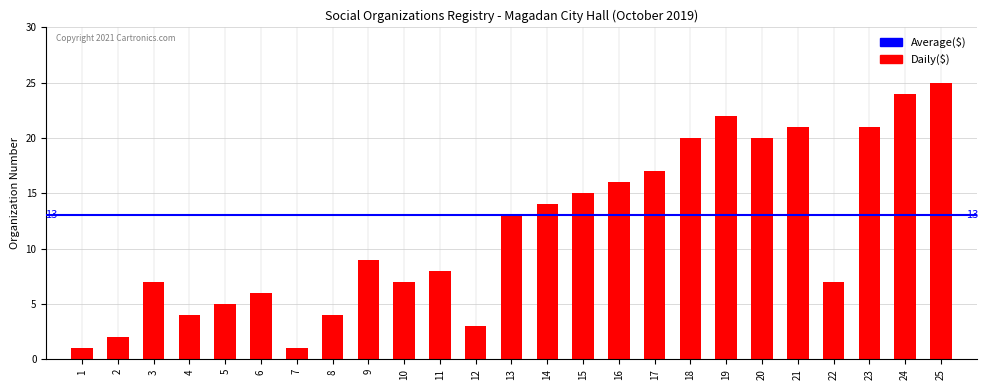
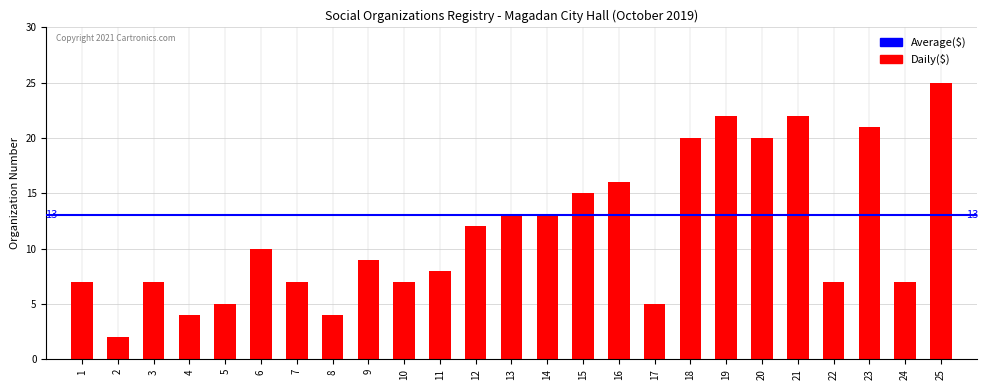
  {
-   "1": 1,
+   "1": 7,
    "2": 2,
    "3": 7,
    "4": 4,
    "5": 5,
-   "6": 6,
-   "7": 1,
+   "6": 10,
+   "7": 7,
    "8": 4,
    "9": 9,
    "10": 7,
    "11": 8,
-   "12": 3,
+   "12": 12,
    "13": 13,
-   "14": 14,
+   "14": 13,
    "15": 15,
    "16": 16,
-   "17": 17,
+   "17": 5,
    "18": 20,
    "19": 22,
    "20": 20,
-   "21": 21,
+   "21": 22,
    "22": 7,
    "23": 21,
-   "24": 24,
+   "24": 7,
    "25": 25
  }
